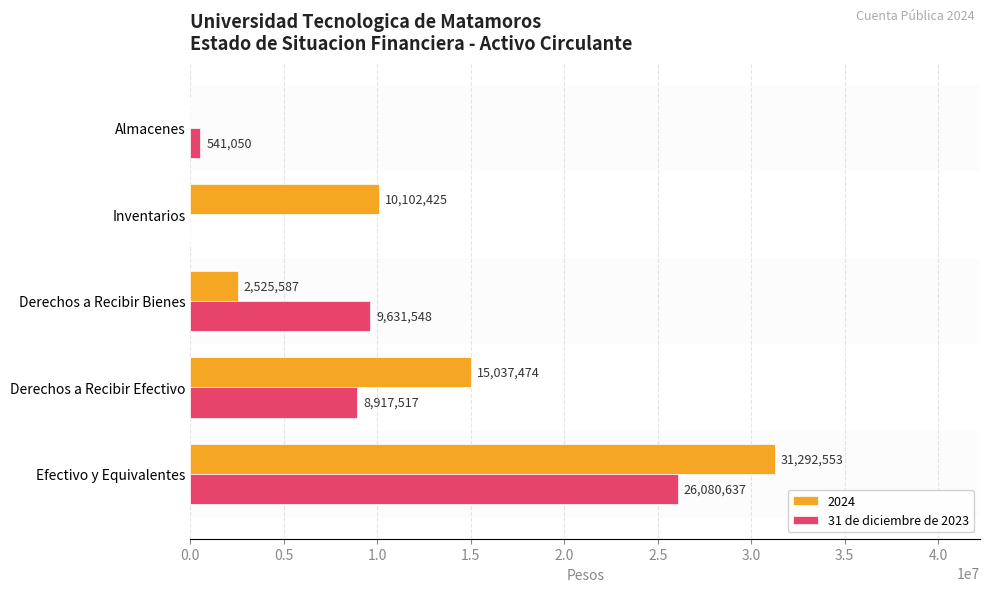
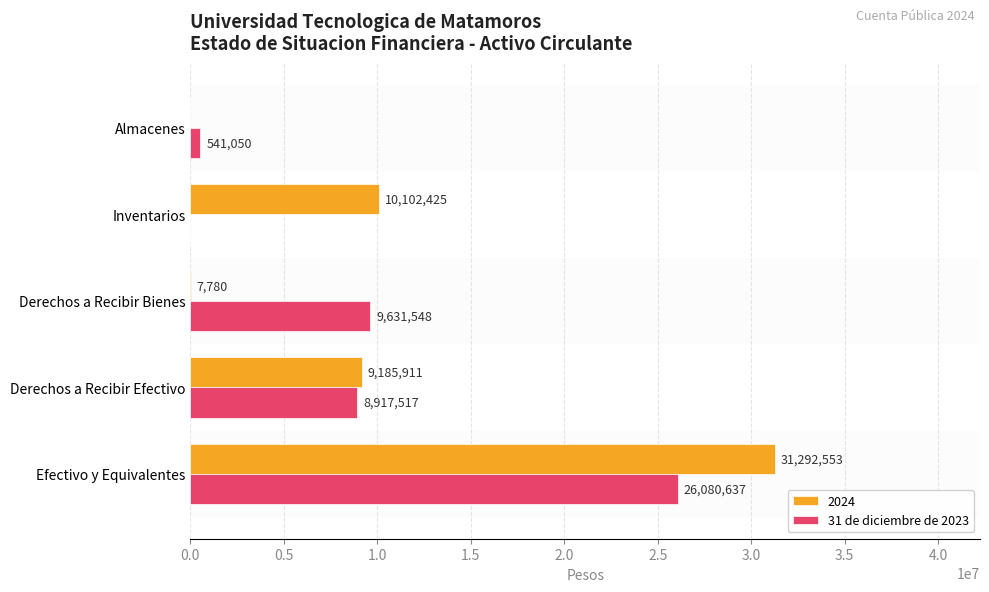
  {
    "2024": {
      "Inventarios": "10,102,425",
-     "Derechos a Recibir Bienes": "2,525,587",
-     "Derechos a Recibir Efectivo": "15,037,474",
+     "Derechos a Recibir Bienes": "7,780",
+     "Derechos a Recibir Efectivo": "9,185,911",
      "Efectivo y Equivalentes": "31,292,553"
    },
    "31 de diciembre de 2023": {
      "Almacenes": "541,050",
      "Derechos a Recibir Bienes": "9,631,548",
      "Derechos a Recibir Efectivo": "8,917,517",
      "Efectivo y Equivalentes": "26,080,637"
    }
  }
